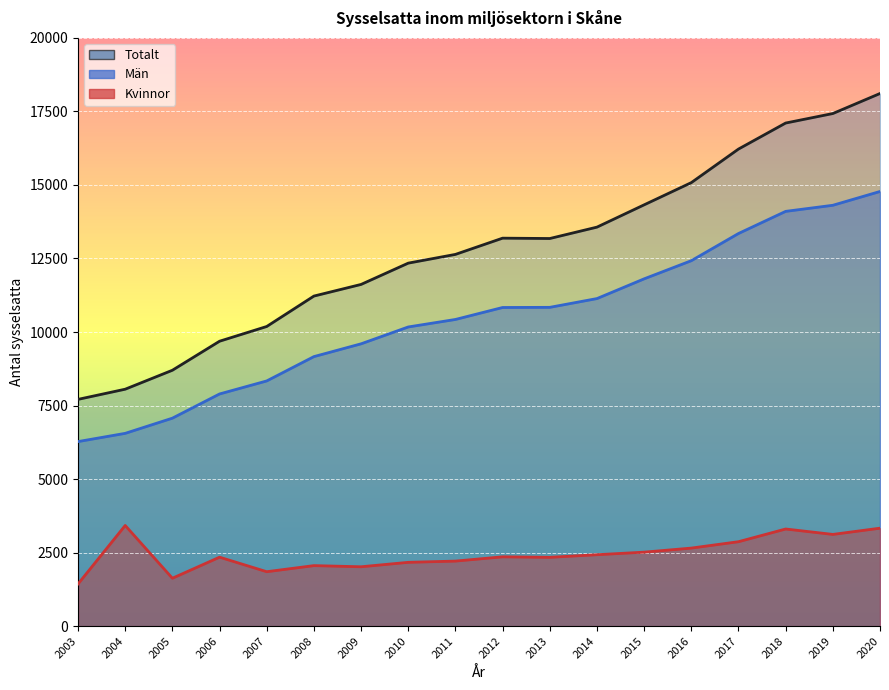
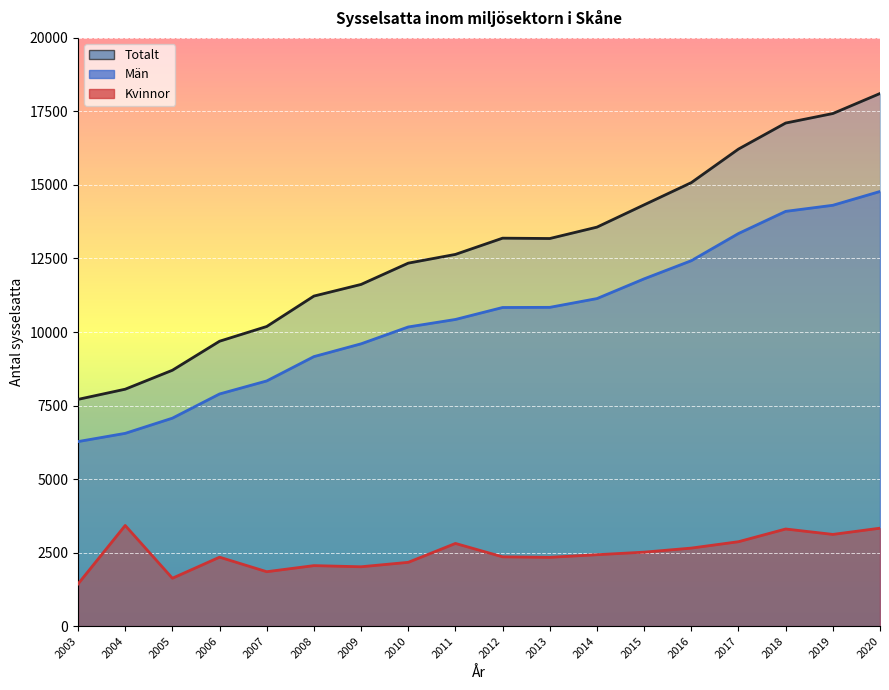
  {
    "Kvinnor": {
      "2003": 1400,
      "2004": 3400,
      "2005": 1600,
      "2006": 2300,
      "2007": 1900,
      "2008": 2100,
      "2009": 2000,
      "2010": 2200,
-     "2011": 2200,
+     "2011": 2800,
      "2012": 2400,
      "2013": 2300,
      "2014": 2400,
      "2015": 2500,
      "2016": 2700,
      "2017": 2900,
      "2018": 3300,
      "2019": 3100,
      "2020": 3300
    }
  }
